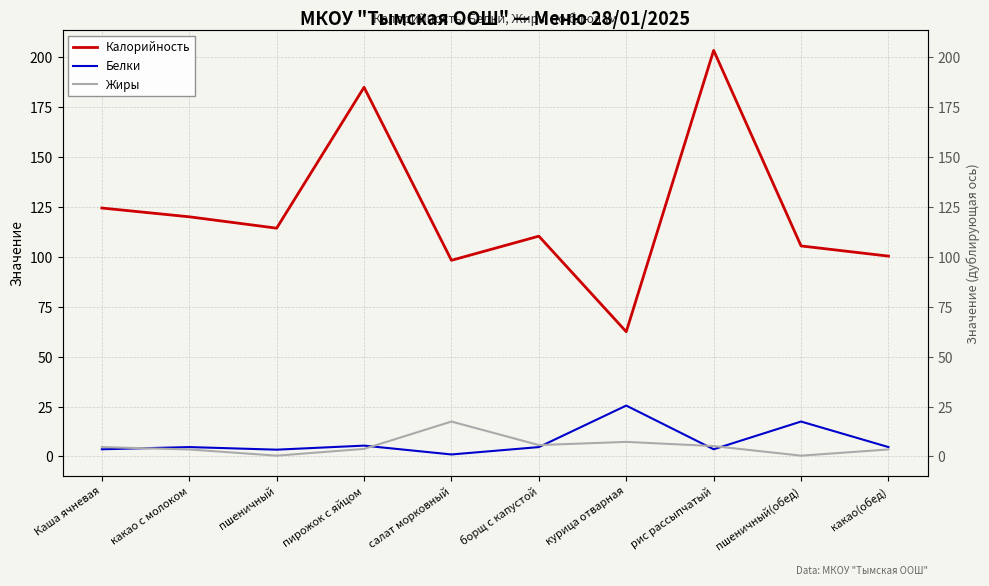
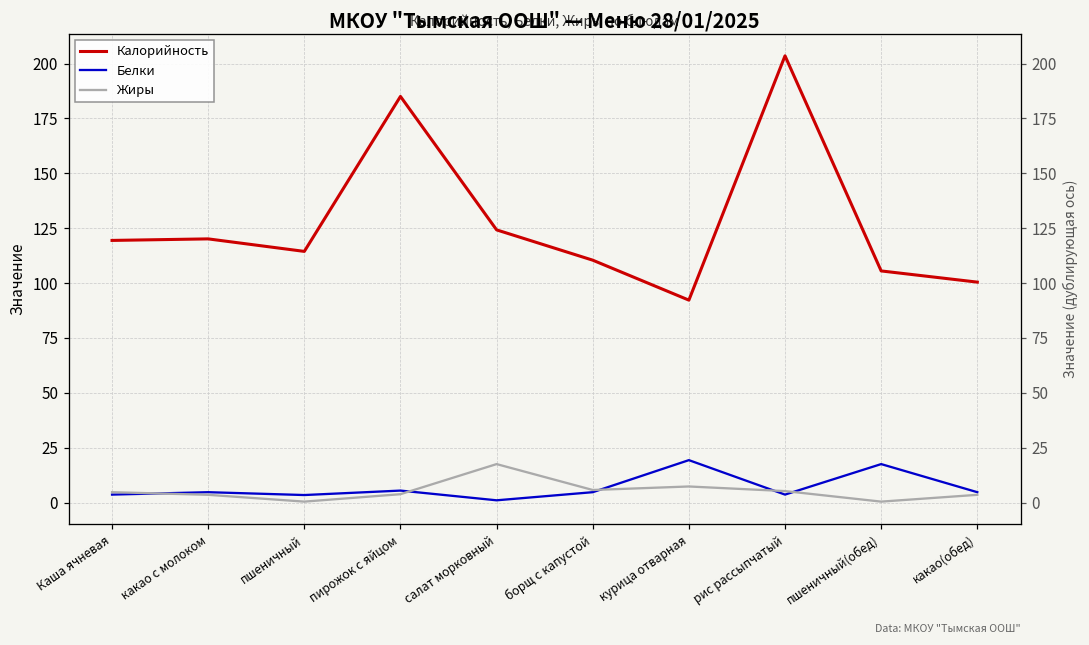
  {
    "Калорийность": {
-     "Каша ячневая": 125,
+     "Каша ячневая": 119,
      "какао c молоком": 120,
      "пшеничный": 114,
      "пирожок с яйцом": 185,
-     "салат морковный": 98,
+     "салат морковный": 124,
      "борщ с капустой": 110,
-     "курица отварная": 63,
+     "курица отварная": 92,
      "рис рассыпчатый": 204,
      "пшеничный(обед)": 106,
      "какао(обед)": 100
    },
    "Белки": {
      "пшеничный": 3,
      "пирожок с яйцом": 5,
      "салат морковный": 1,
-     "курица отварная": 26,
+     "курица отварная": 19,
      "рис рассыпчатый": 4,
      "пшеничный(обед)": 18
    },
    "Жиры": {
      "пшеничный": 0,
      "пирожок с яйцом": 4,
      "салат морковный": 18,
      "курица отварная": 7,
      "рис рассыпчатый": 5,
      "пшеничный(обед)": 0
    }
  }
